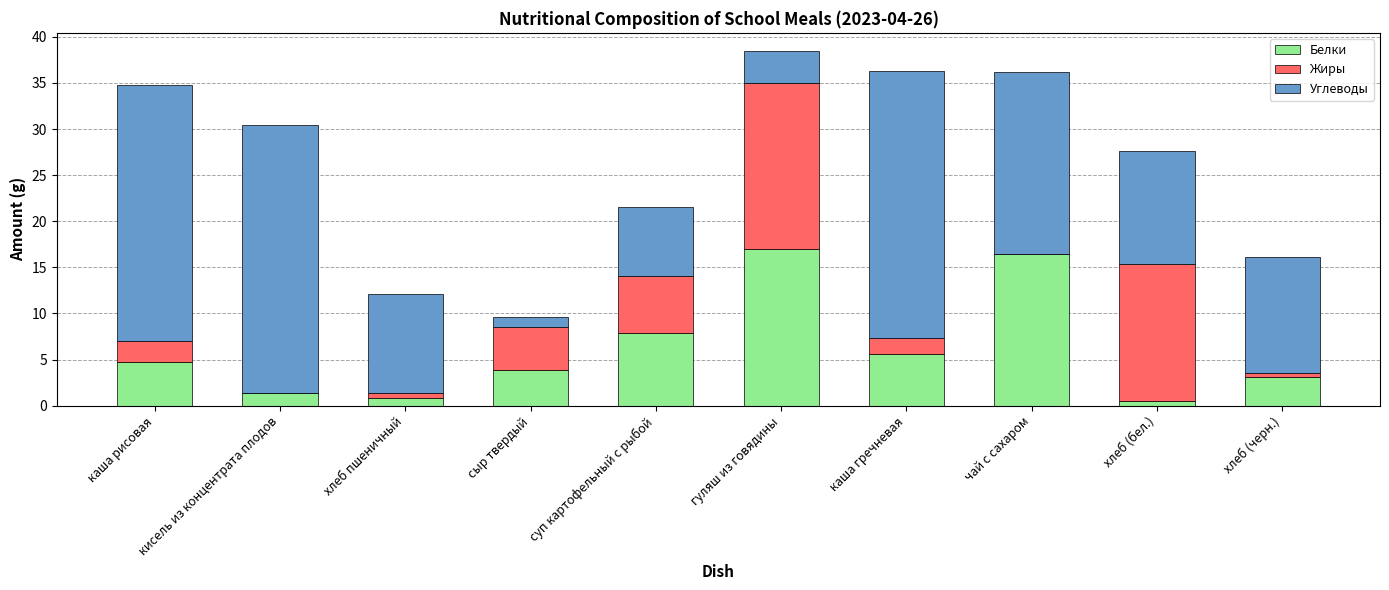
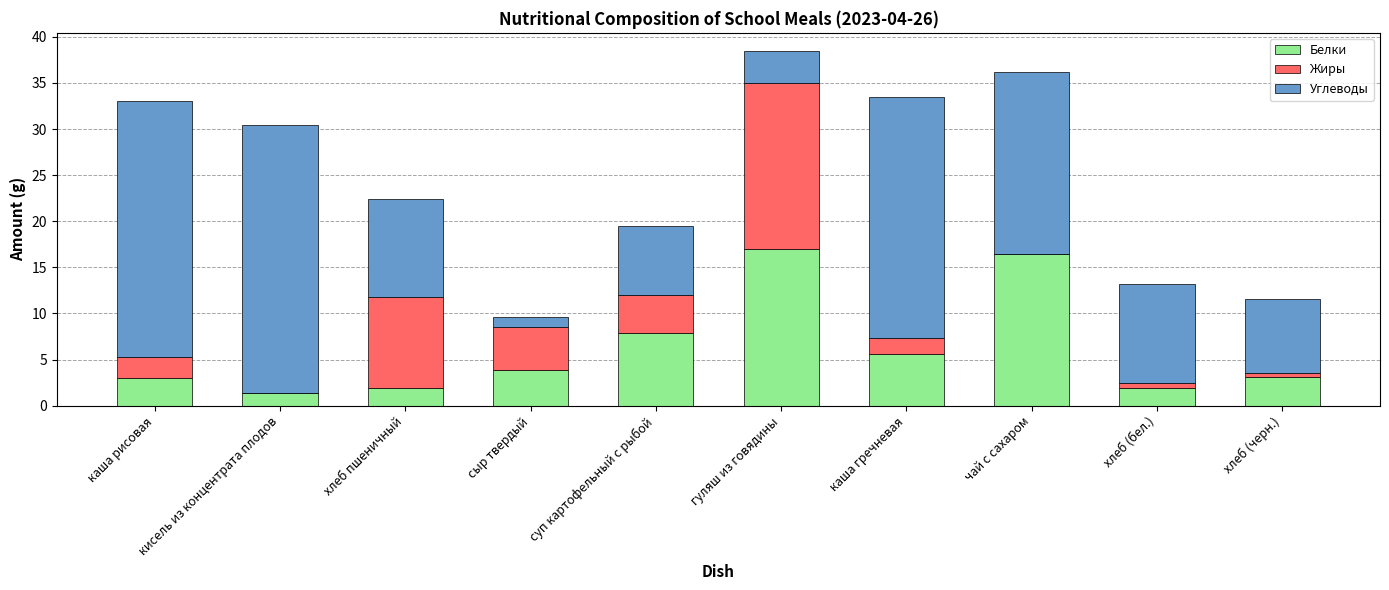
  {
    "Белки": {
-     "каша рисовая": 5,
+     "каша рисовая": 3,
      "кисель из концентрата плодов": 1,
-     "хлеб пшеничный": 1,
+     "хлеб пшеничный": 2,
      "сыр твердый": 4,
      "суп картофельный с рыбой": 8,
      "гуляш из говядины": 17,
      "каша гречневая": 6,
      "чай с сахаром": 17,
-     "хлеб (бел.)": 1,
+     "хлеб (бел.)": 2,
      "хлеб (черн.)": 3
    },
    "Жиры": {
      "каша рисовая": 2,
      "кисель из концентрата плодов": 0,
-     "хлеб пшеничный": 1,
+     "хлеб пшеничный": 10,
      "сыр твердый": 5,
-     "суп картофельный с рыбой": 6,
+     "суп картофельный с рыбой": 4,
      "гуляш из говядины": 18,
      "каша гречневая": 2,
      "чай с сахаром": 0,
-     "хлеб (бел.)": 15,
+     "хлеб (бел.)": 1,
      "хлеб (черн.)": 0
    },
    "Углеводы": {
      "каша рисовая": 28,
      "кисель из концентрата плодов": 29,
      "хлеб пшеничный": 11,
      "сыр твердый": 1,
      "суп картофельный с рыбой": 7,
      "гуляш из говядины": 3,
-     "каша гречневая": 29,
+     "каша гречневая": 26,
      "чай с сахаром": 20,
-     "хлеб (бел.)": 12,
-     "хлеб (черн.)": 13
+     "хлеб (бел.)": 11,
+     "хлеб (черн.)": 8
    }
  }
